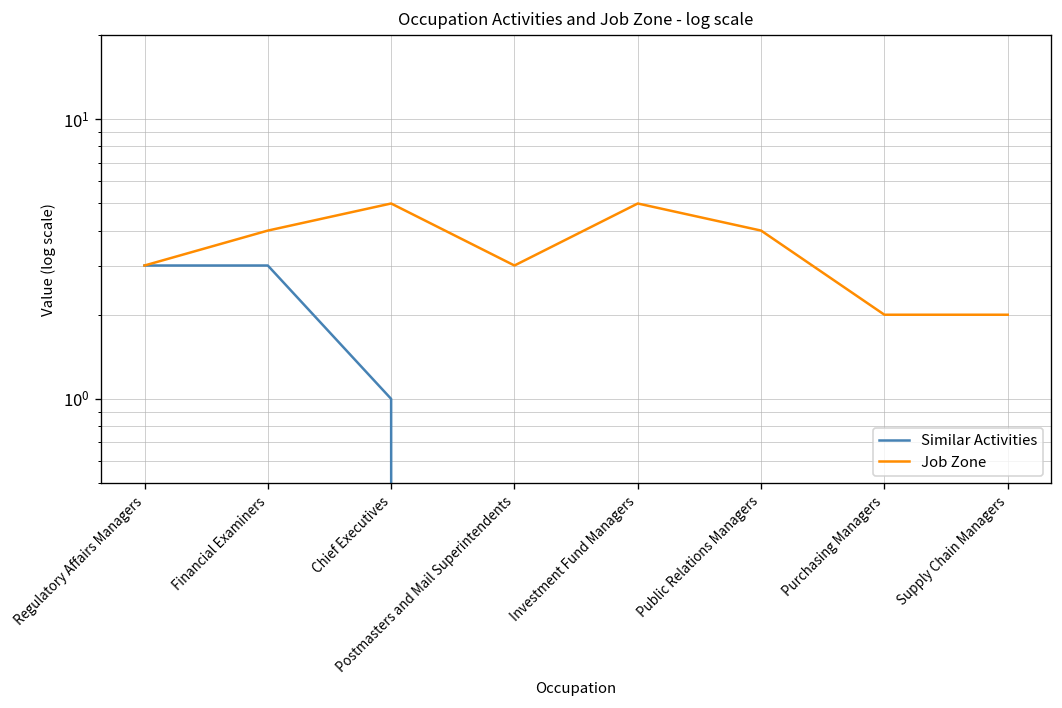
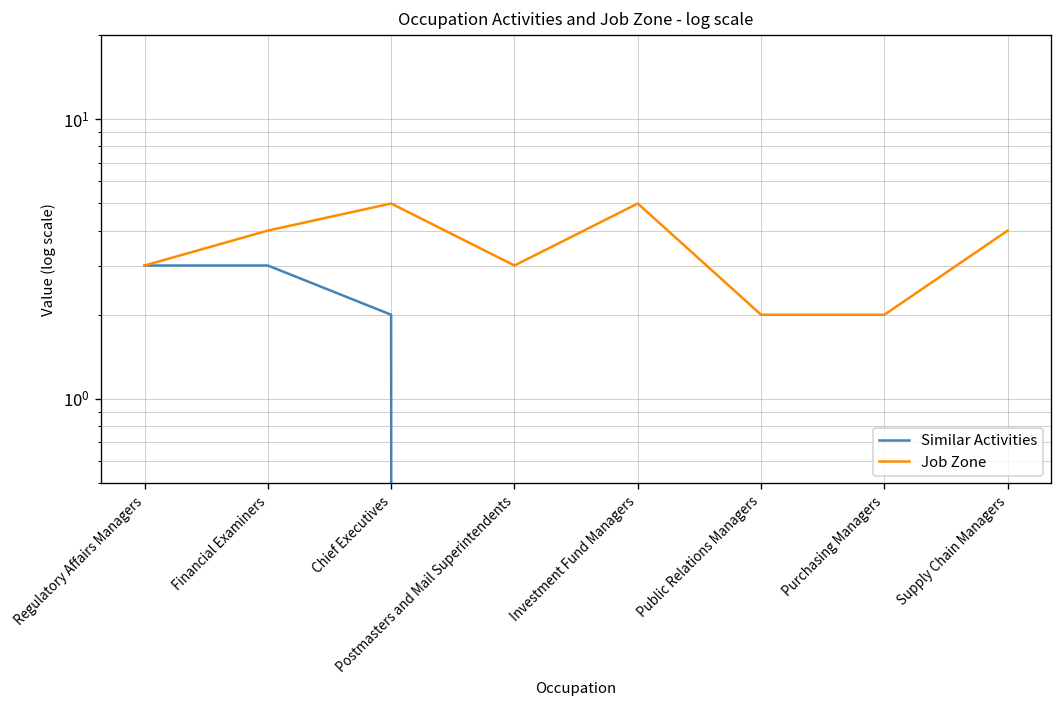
  {
    "Similar Activities": {
      "Financial Examiners": 3,
-     "Chief Executives": 1
+     "Chief Executives": 2
    },
    "Job Zone": {
      "Financial Examiners": 4,
      "Chief Executives": 5,
      "Postmasters and Mail Superintendents": 3,
      "Investment Fund Managers": 5,
-     "Public Relations Managers": 4,
+     "Public Relations Managers": 2,
      "Purchasing Managers": 2,
-     "Supply Chain Managers": 2
+     "Supply Chain Managers": 4
    }
  }
